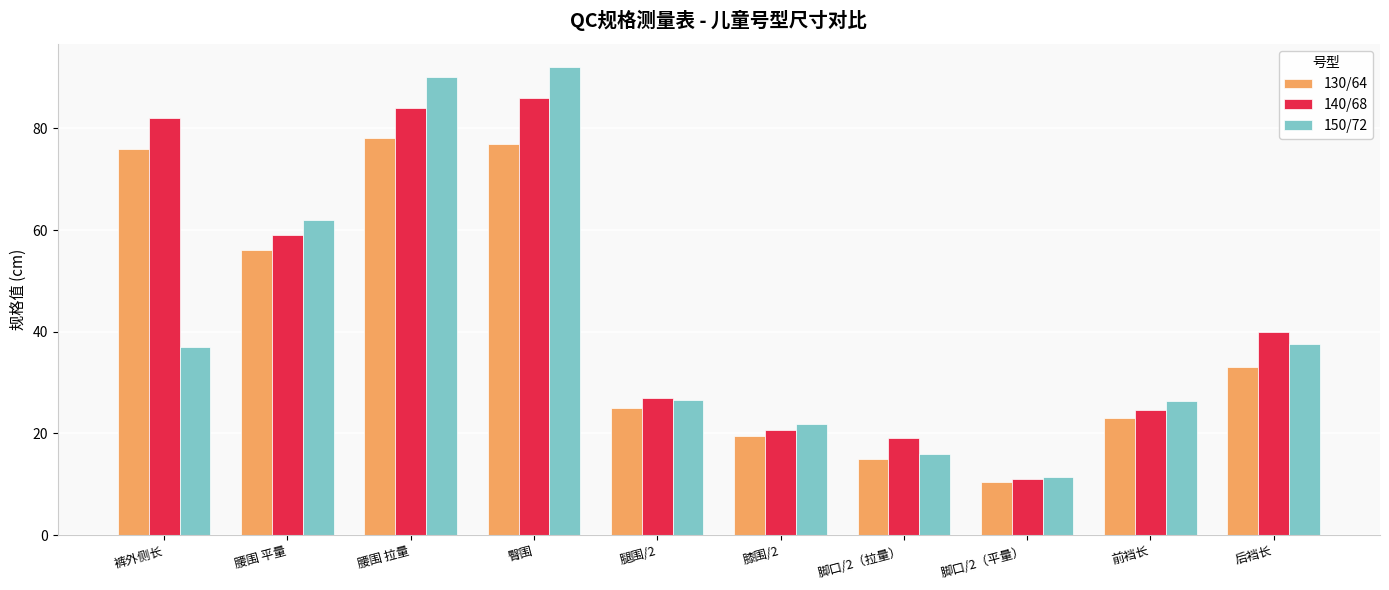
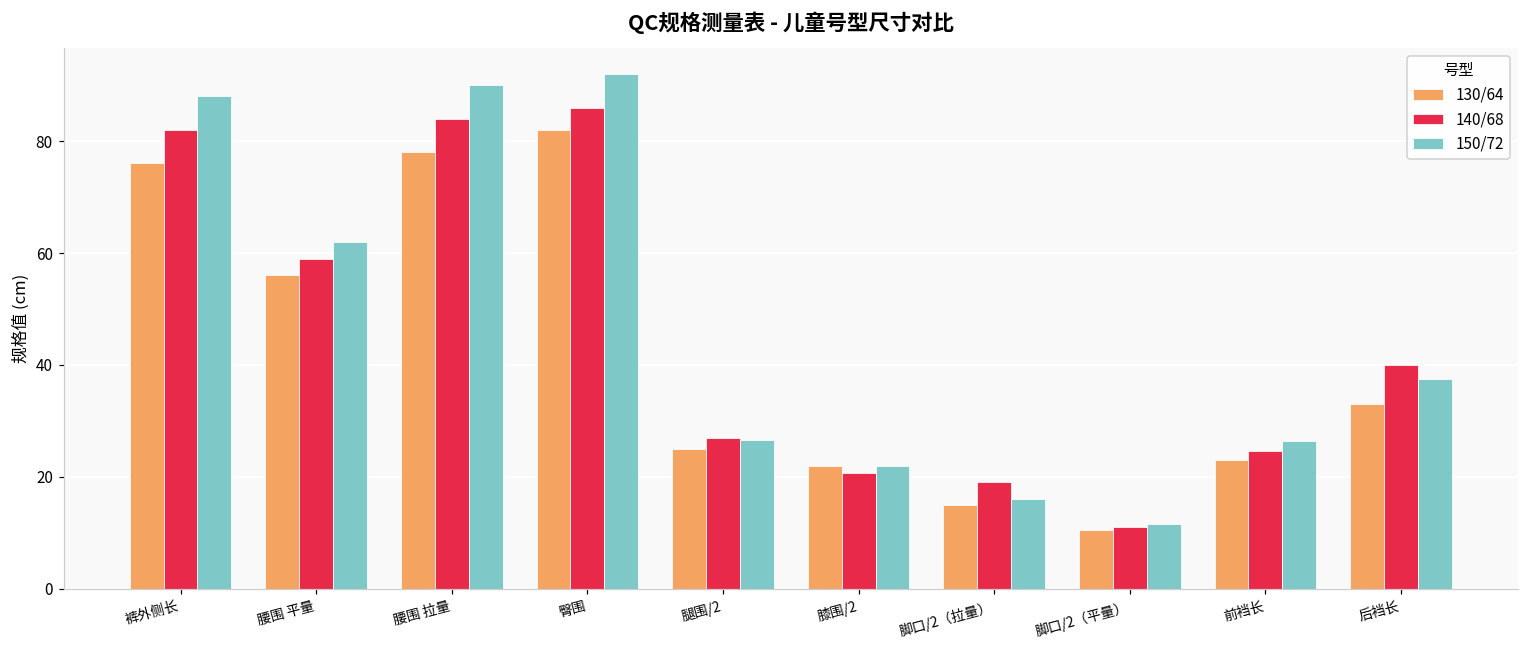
  {
    "130/64": {
      "裤外侧长": 76,
      "腰围 平量": 56,
      "腰围 拉量": 78,
-     "臀围": 77,
+     "臀围": 82,
      "腿围/2": 25,
-     "膝围/2": 20,
+     "膝围/2": 22,
      "脚口/2（拉量）": 15,
      "脚口/2（平量）": 11,
      "前裆长": 23,
      "后裆长": 33
    },
    "140/68": {
      "裤外侧长": 82,
      "腰围 平量": 59,
      "腰围 拉量": 84,
      "臀围": 86,
      "腿围/2": 27,
      "膝围/2": 21,
      "脚口/2（拉量）": 19,
      "脚口/2（平量）": 11,
      "前裆长": 25,
      "后裆长": 40
    },
    "150/72": {
-     "裤外侧长": 37,
+     "裤外侧长": 88,
      "腰围 平量": 62,
      "腰围 拉量": 90,
      "臀围": 92,
      "腿围/2": 27,
      "膝围/2": 22,
      "脚口/2（拉量）": 16,
      "脚口/2（平量）": 12,
      "前裆长": 26,
      "后裆长": 38
    }
  }
